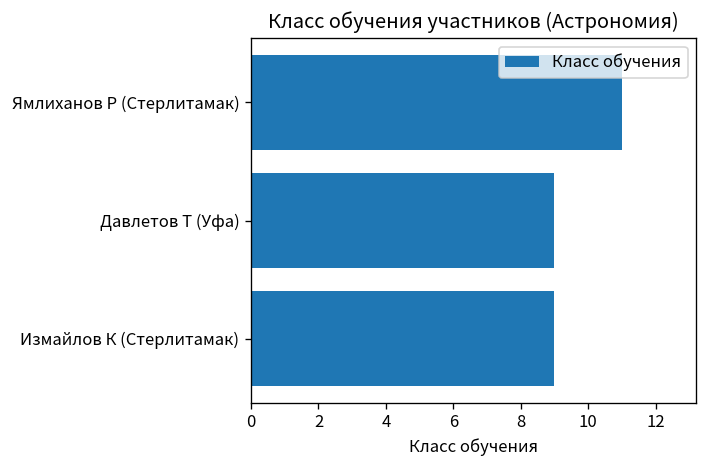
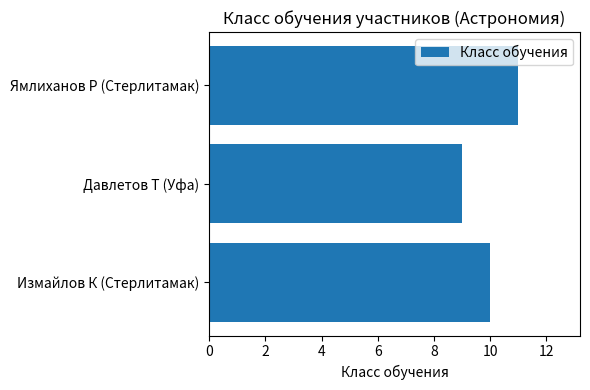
  {
    "Ямлиханов Р (Стерлитамак)": 11,
    "Давлетов Т (Уфа)": 9,
-   "Измайлов К (Стерлитамак)": 9
+   "Измайлов К (Стерлитамак)": 10
  }
